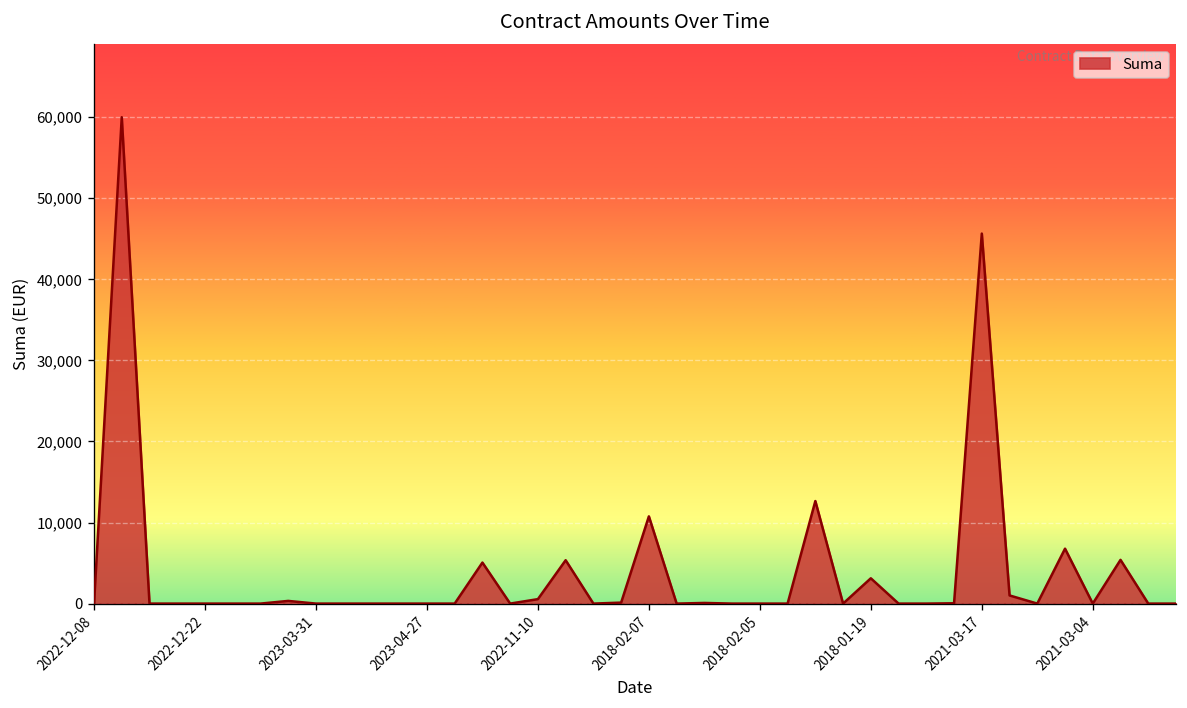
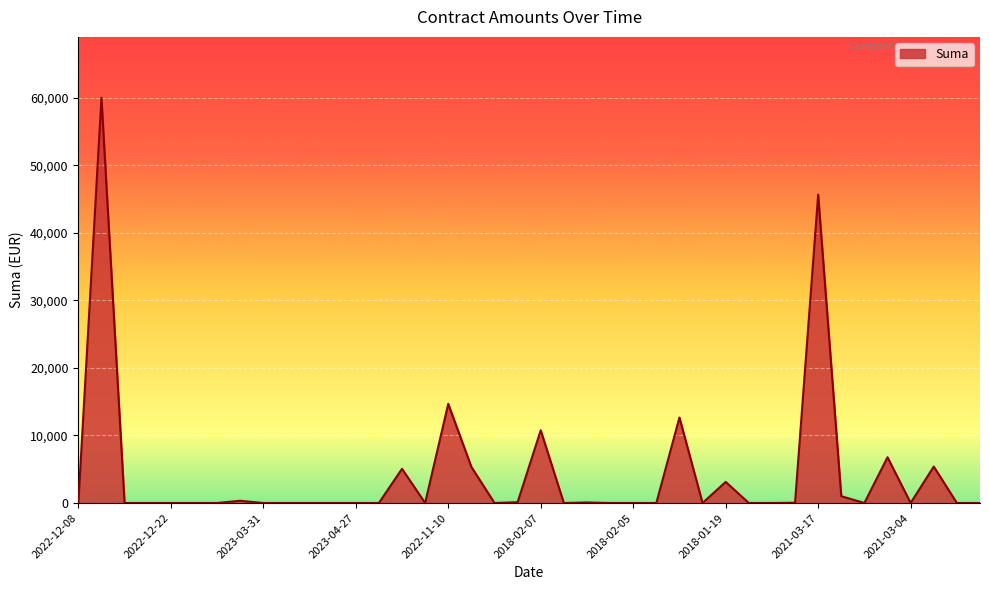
  {
    "2022-12-08": "0",
    "2022-12-22": "0",
    "2023-03-31": "0",
    "2023-04-27": "0",
-   "2022-11-10": "1,000",
+   "2022-11-10": "15,000",
    "2018-02-07": "11,000",
    "2018-02-05": "0",
    "2018-01-19": "3,000",
    "2021-03-17": "46,000",
    "2021-03-04": "0"
  }
